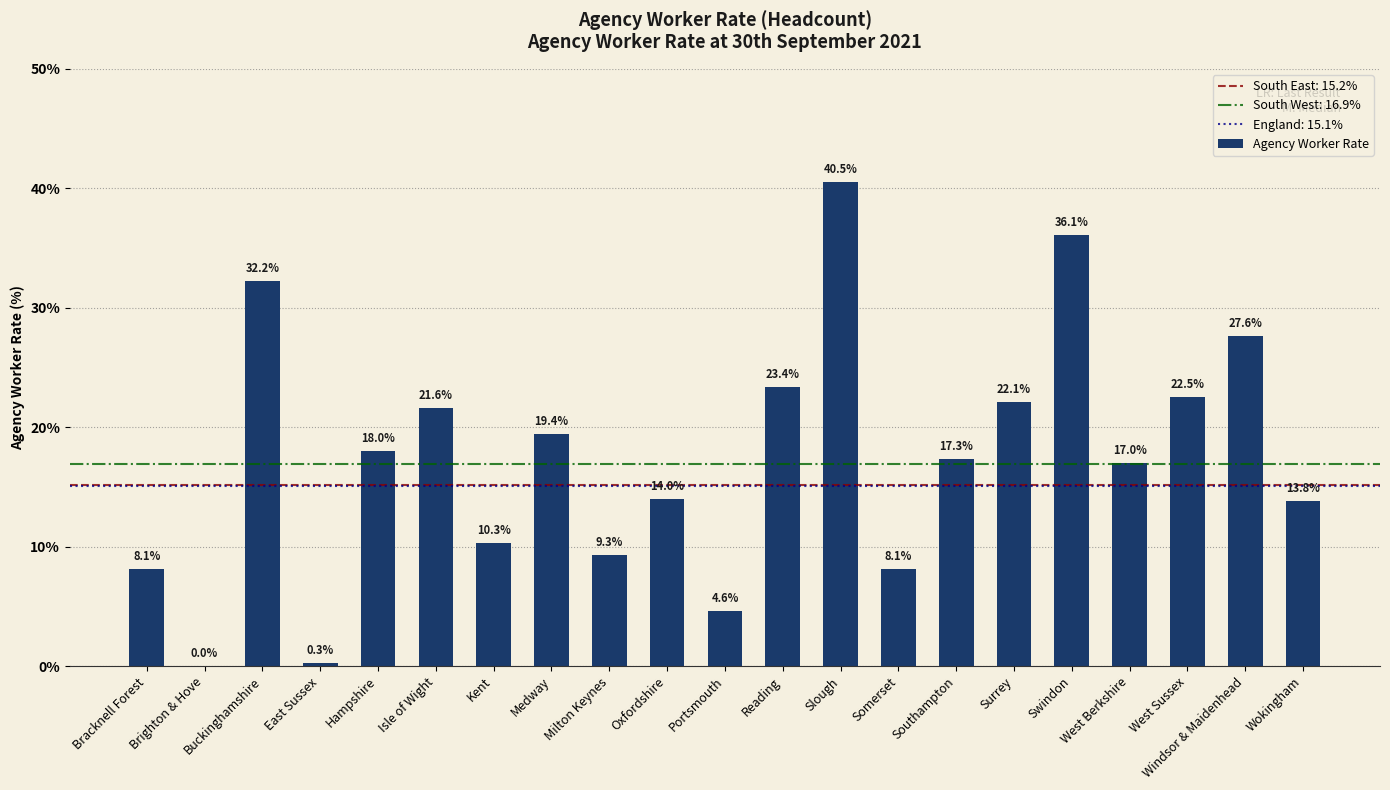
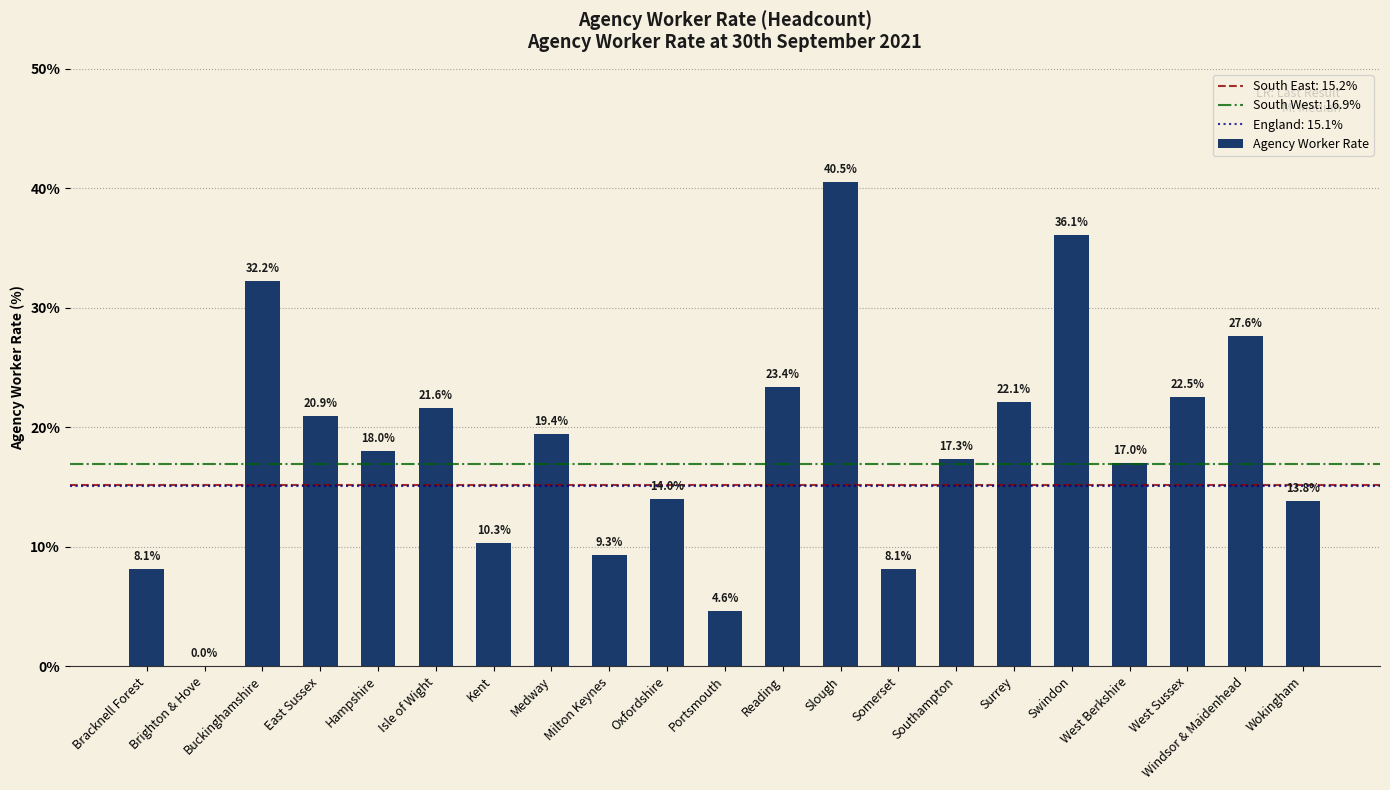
  {
    "Bracknell Forest": "8.1%",
    "Brighton & Hove": "0.0%",
    "Buckinghamshire": "32.2%",
-   "East Sussex": "0.3%",
+   "East Sussex": "20.9%",
    "Hampshire": "18.0%",
    "Isle of Wight": "21.6%",
    "Kent": "10.3%",
    "Medway": "19.4%",
    "Milton Keynes": "9.3%",
    "Oxfordshire": "14.0%",
    "Portsmouth": "4.6%",
    "Reading": "23.4%",
    "Slough": "40.5%",
    "Somerset": "8.1%",
    "Southampton": "17.3%",
    "Surrey": "22.1%",
    "Swindon": "36.1%",
    "West Berkshire": "17.0%",
    "West Sussex": "22.5%",
    "Windsor & Maidenhead": "27.6%",
    "Wokingham": "13.8%"
  }
